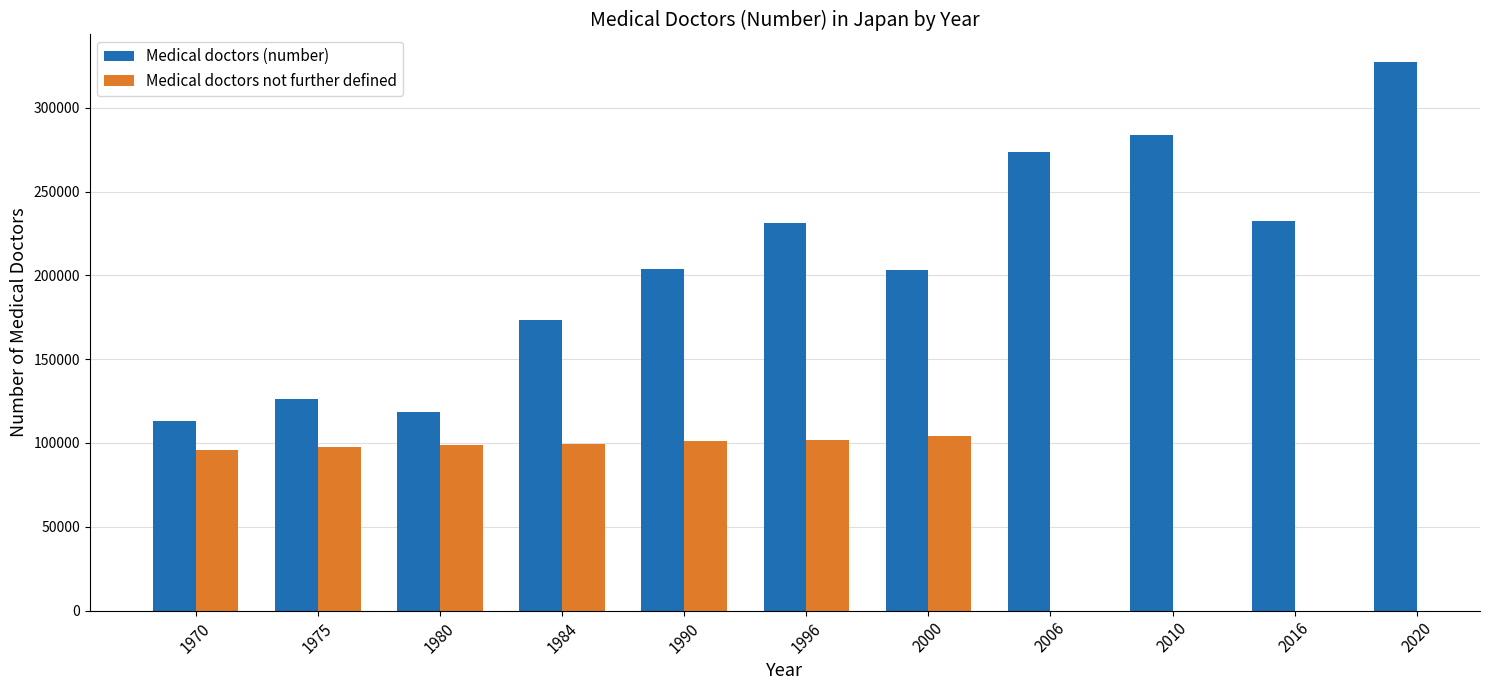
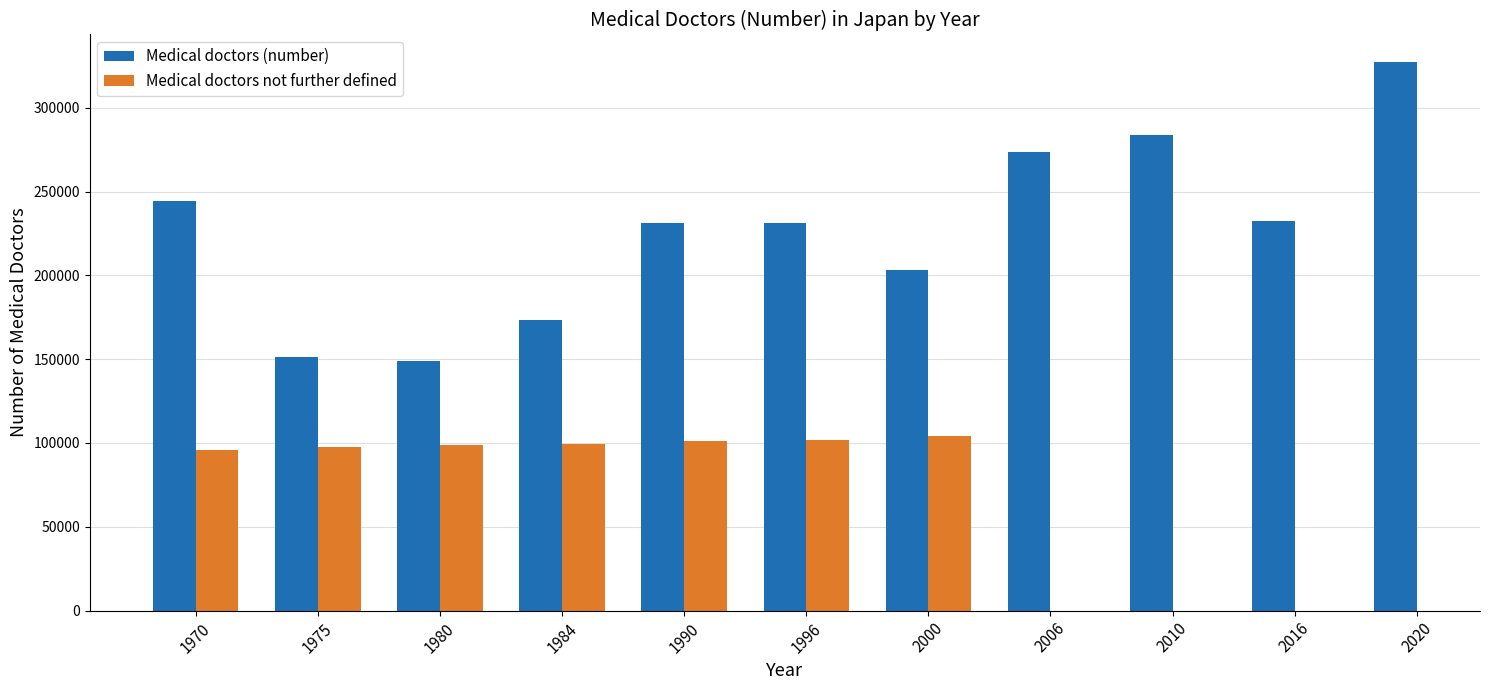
  {
    "Medical doctors (number)": {
-     "1970": 113000,
-     "1975": 126000,
-     "1980": 119000,
+     "1970": 245000,
+     "1975": 152000,
+     "1980": 149000,
      "1984": 173000,
-     "1990": 204000,
+     "1990": 232000,
      "1996": 231000,
      "2000": 203000,
      "2006": 273000,
      "2010": 284000,
      "2016": 233000,
      "2020": 327000
    }
  }
